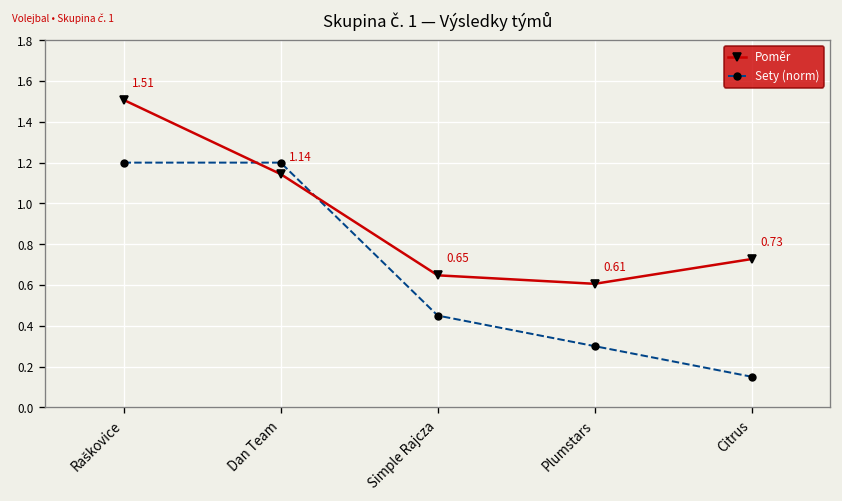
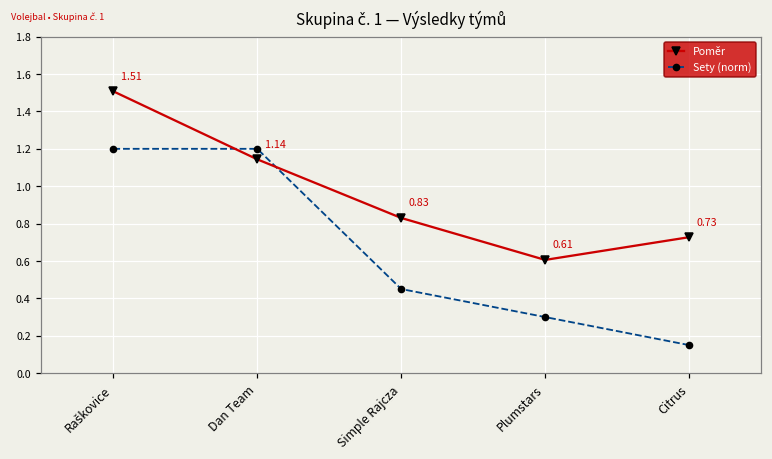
  {
    "Poměr": {
      "Raškovice": 1.51,
      "Dan Team": 1.14,
-     "Simple Rajcza": 0.65,
+     "Simple Rajcza": 0.83,
      "Plumstars": 0.61,
      "Citrus": 0.73
    },
    "Sety (norm)": {
      "Raškovice": 1.20,
      "Simple Rajcza": 0.45,
      "Plumstars": 0.30,
      "Citrus": 0.15
    }
  }
